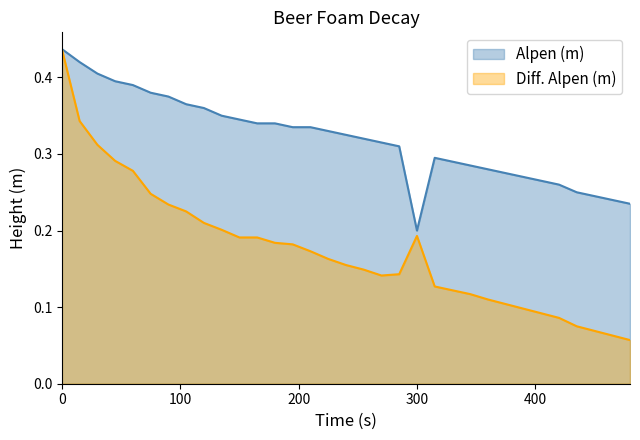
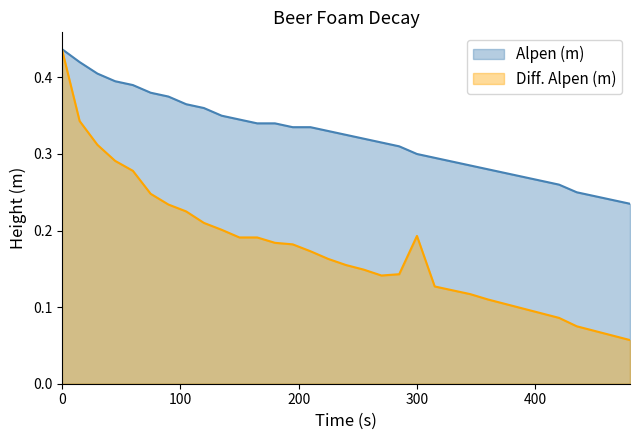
  {
    "Alpen (m)": {
-     "300": 0.2
+     "300": 0.3
    },
    "Diff. Alpen (m)": {
      "300": 0.19
    }
  }
